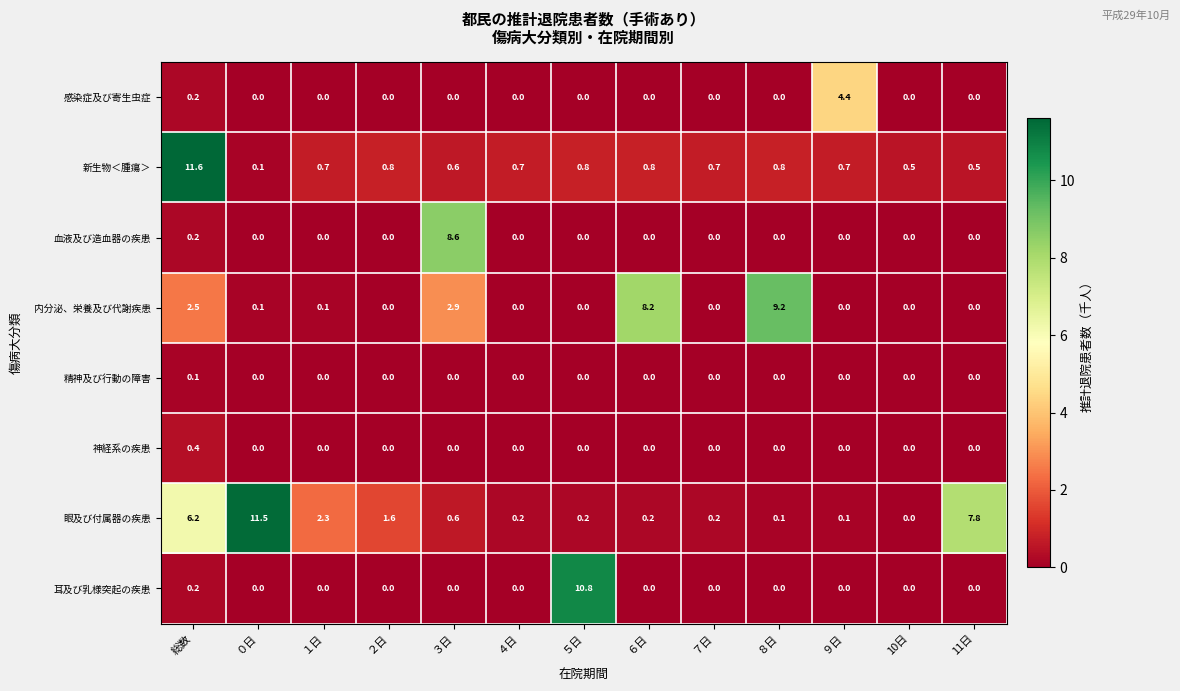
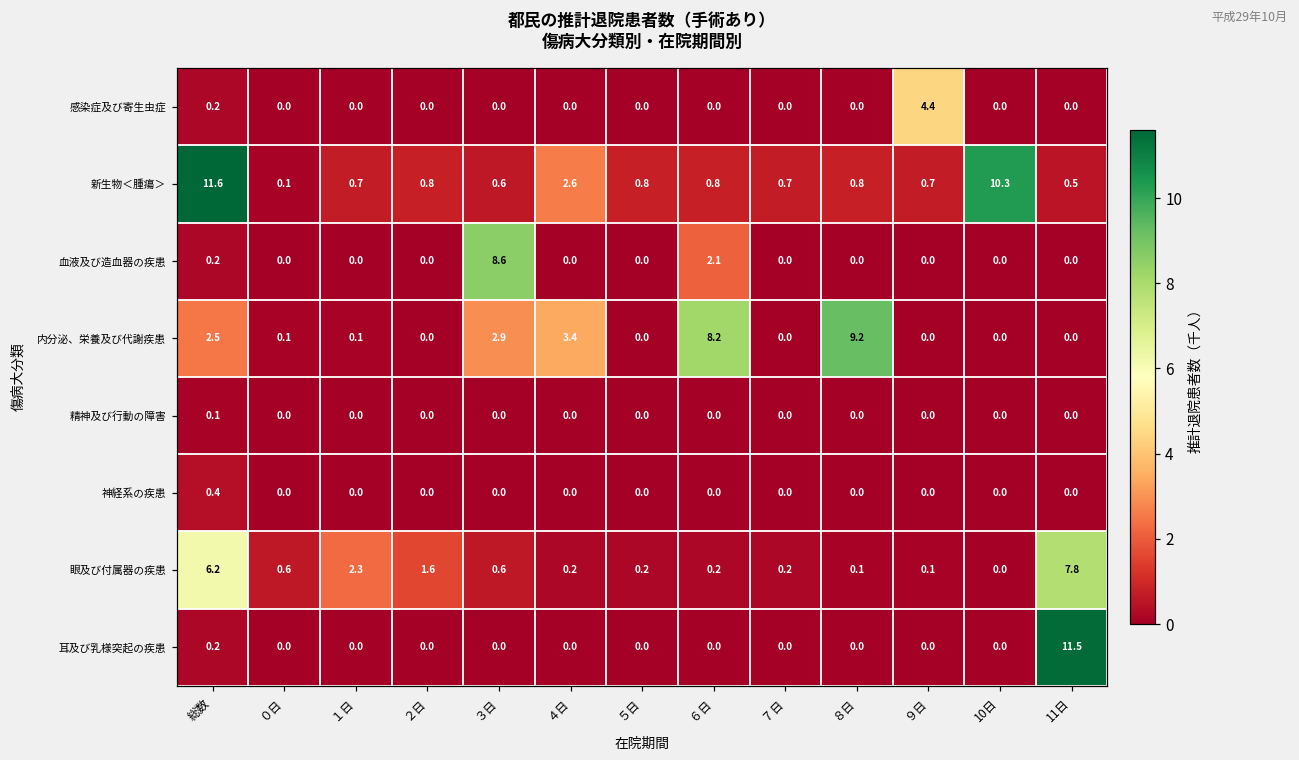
  {
    "感染症及び寄生虫症": {
      "総数": 0.2,
      "０日": 0.0,
      "１日": 0.0,
      "２日": 0.0,
      "３日": 0.0,
      "４日": 0.0,
      "５日": 0.0,
      "６日": 0.0,
      "７日": 0.0,
      "８日": 0.0,
      "９日": 4.4,
      "10日": 0.0,
      "11日": 0.0
    },
    "新生物＜腫瘍＞": {
      "総数": 11.6,
      "０日": 0.1,
      "１日": 0.7,
      "２日": 0.8,
      "３日": 0.6,
-     "４日": 0.7,
+     "４日": 2.6,
      "５日": 0.8,
      "６日": 0.8,
      "７日": 0.7,
      "８日": 0.8,
      "９日": 0.7,
-     "10日": 0.5,
+     "10日": 10.3,
      "11日": 0.5
    },
    "血液及び造血器の疾患": {
      "総数": 0.2,
      "０日": 0.0,
      "１日": 0.0,
      "２日": 0.0,
      "３日": 8.6,
      "４日": 0.0,
      "５日": 0.0,
-     "６日": 0.0,
+     "６日": 2.1,
      "７日": 0.0,
      "８日": 0.0,
      "９日": 0.0,
      "10日": 0.0,
      "11日": 0.0
    },
    "内分泌、栄養及び代謝疾患": {
      "総数": 2.5,
      "０日": 0.1,
      "１日": 0.1,
      "２日": 0.0,
      "３日": 2.9,
-     "４日": 0.0,
+     "４日": 3.4,
      "５日": 0.0,
      "６日": 8.2,
      "７日": 0.0,
      "８日": 9.2,
      "９日": 0.0,
      "10日": 0.0,
      "11日": 0.0
    },
    "精神及び行動の障害": {
      "総数": 0.1,
      "０日": 0.0,
      "１日": 0.0,
      "２日": 0.0,
      "３日": 0.0,
      "４日": 0.0,
      "５日": 0.0,
      "６日": 0.0,
      "７日": 0.0,
      "８日": 0.0,
      "９日": 0.0,
      "10日": 0.0,
      "11日": 0.0
    },
    "神経系の疾患": {
      "総数": 0.4,
      "０日": 0.0,
      "１日": 0.0,
      "２日": 0.0,
      "３日": 0.0,
      "４日": 0.0,
      "５日": 0.0,
      "６日": 0.0,
      "７日": 0.0,
      "８日": 0.0,
      "９日": 0.0,
      "10日": 0.0,
      "11日": 0.0
    },
    "眼及び付属器の疾患": {
      "総数": 6.2,
-     "０日": 11.5,
+     "０日": 0.6,
      "１日": 2.3,
      "２日": 1.6,
      "３日": 0.6,
      "４日": 0.2,
      "５日": 0.2,
      "６日": 0.2,
      "７日": 0.2,
      "８日": 0.1,
      "９日": 0.1,
      "10日": 0.0,
      "11日": 7.8
    },
    "耳及び乳様突起の疾患": {
      "総数": 0.2,
      "０日": 0.0,
      "１日": 0.0,
      "２日": 0.0,
      "３日": 0.0,
      "４日": 0.0,
-     "５日": 10.8,
+     "５日": 0.0,
      "６日": 0.0,
      "７日": 0.0,
      "８日": 0.0,
      "９日": 0.0,
      "10日": 0.0,
-     "11日": 0.0
+     "11日": 11.5
    }
  }
